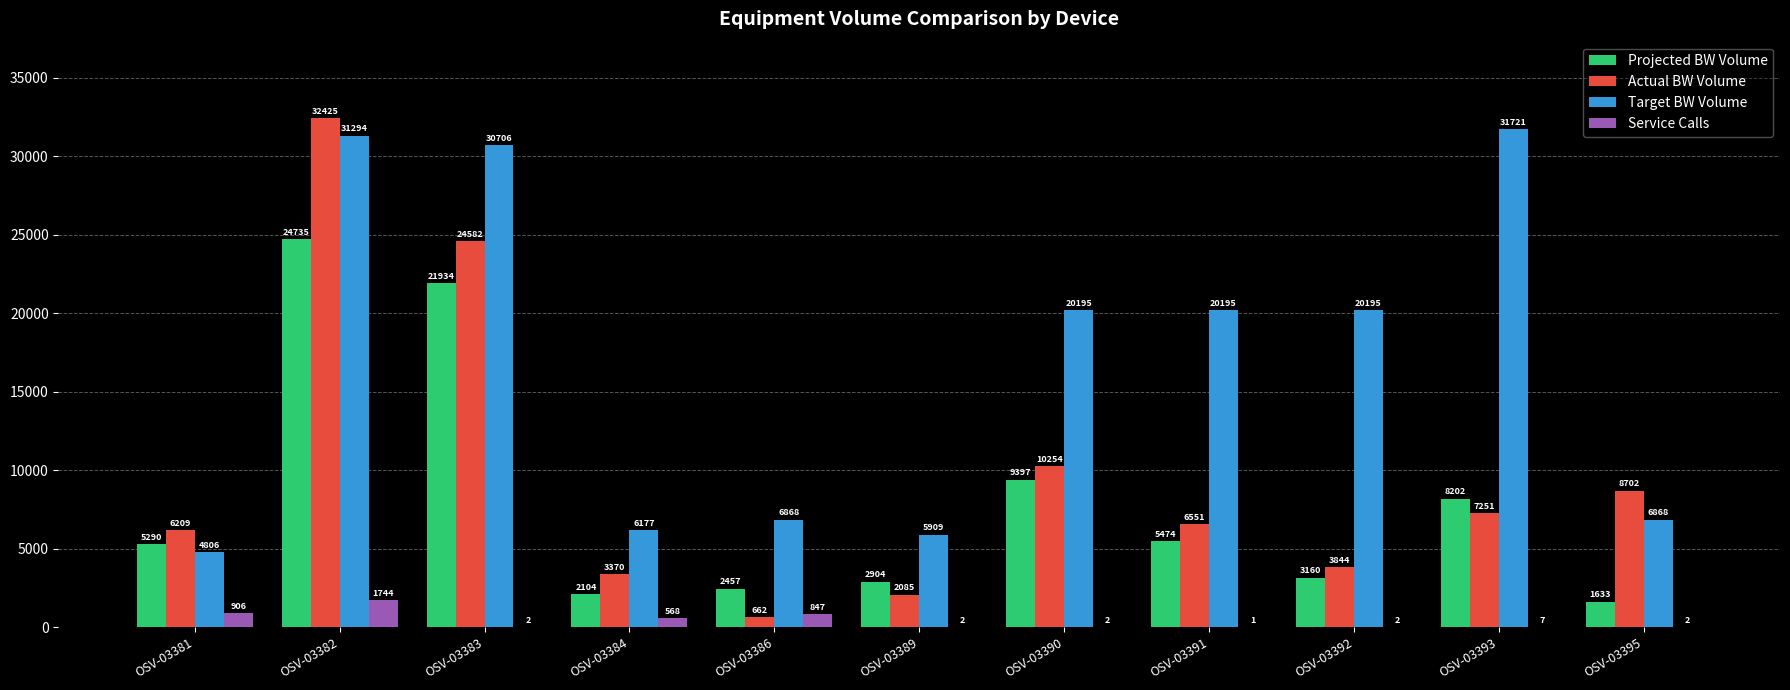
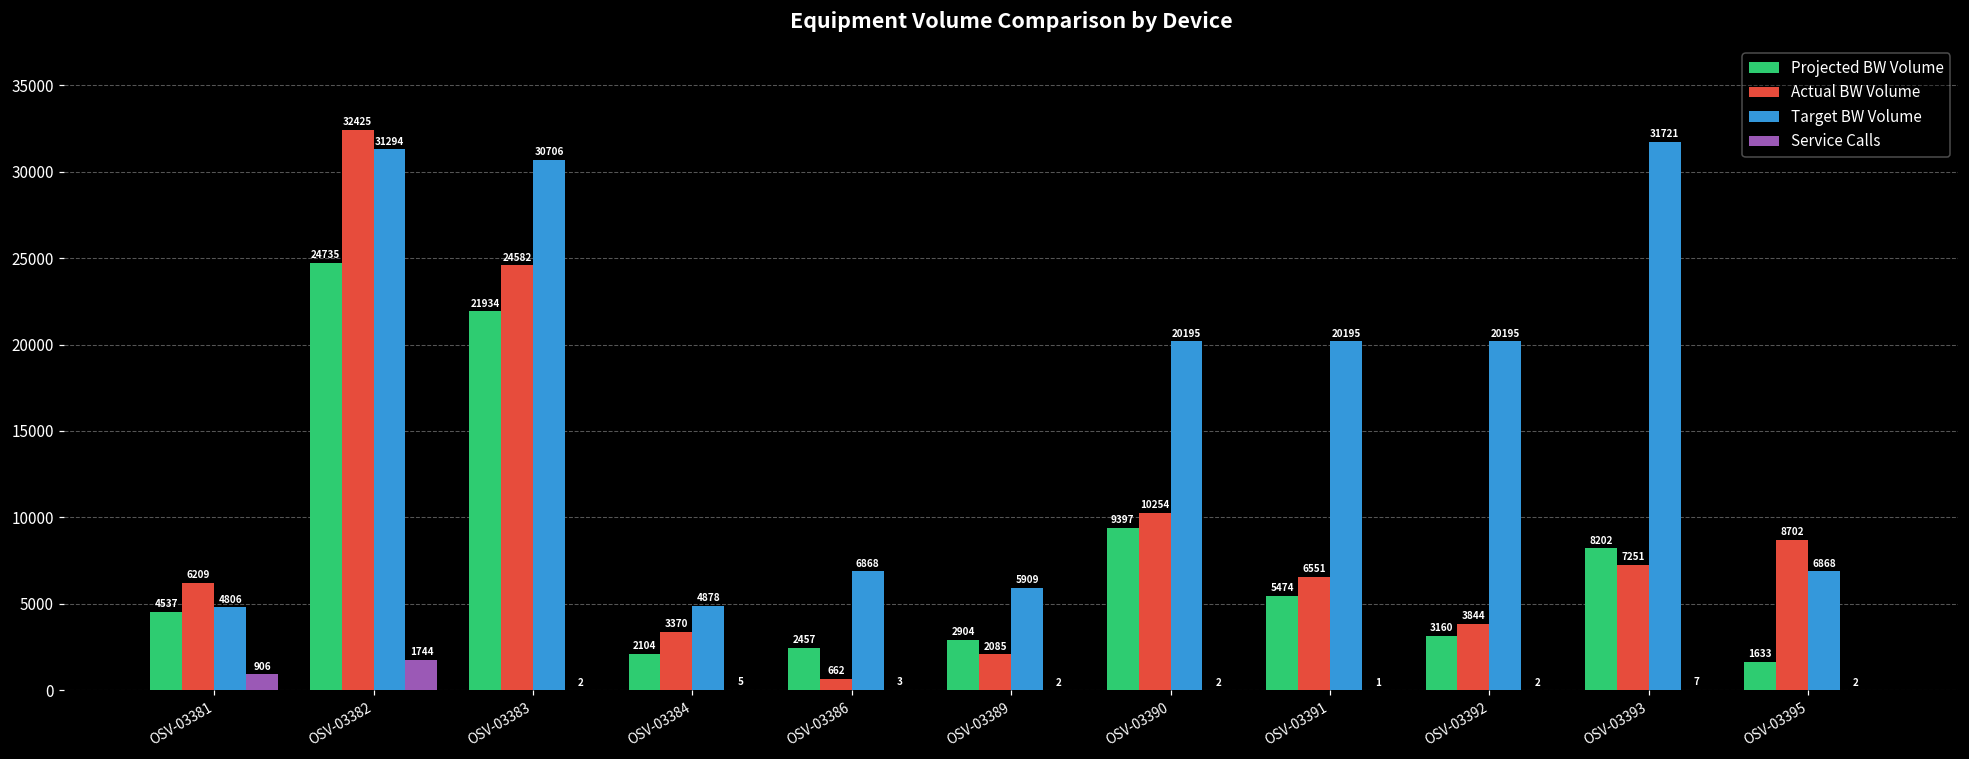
  {
    "Projected BW Volume": {
-     "OSV-03381": 5290,
+     "OSV-03381": 4537,
      "OSV-03382": 24735,
      "OSV-03383": 21934,
      "OSV-03384": 2104,
      "OSV-03386": 2457,
      "OSV-03389": 2904,
      "OSV-03390": 9397,
      "OSV-03391": 5474,
      "OSV-03392": 3160,
      "OSV-03393": 8202,
      "OSV-03395": 1633
    },
    "Actual BW Volume": {
      "OSV-03381": 6209,
      "OSV-03382": 32425,
      "OSV-03383": 24582,
      "OSV-03384": 3370,
      "OSV-03386": 662,
      "OSV-03389": 2085,
      "OSV-03390": 10254,
      "OSV-03391": 6551,
      "OSV-03392": 3844,
      "OSV-03393": 7251,
      "OSV-03395": 8702
    },
    "Target BW Volume": {
      "OSV-03381": 4806,
      "OSV-03382": 31294,
      "OSV-03383": 30706,
-     "OSV-03384": 6177,
+     "OSV-03384": 4878,
      "OSV-03386": 6868,
      "OSV-03389": 5909,
      "OSV-03390": 20195,
      "OSV-03391": 20195,
      "OSV-03392": 20195,
      "OSV-03393": 31721,
      "OSV-03395": 6868
    },
    "Service Calls": {
      "OSV-03381": 906,
      "OSV-03382": 1744,
      "OSV-03383": 2,
-     "OSV-03384": 568,
-     "OSV-03386": 847,
+     "OSV-03384": 5,
+     "OSV-03386": 3,
      "OSV-03389": 2,
      "OSV-03390": 2,
      "OSV-03391": 1,
      "OSV-03392": 2,
      "OSV-03393": 7,
      "OSV-03395": 2
    }
  }
